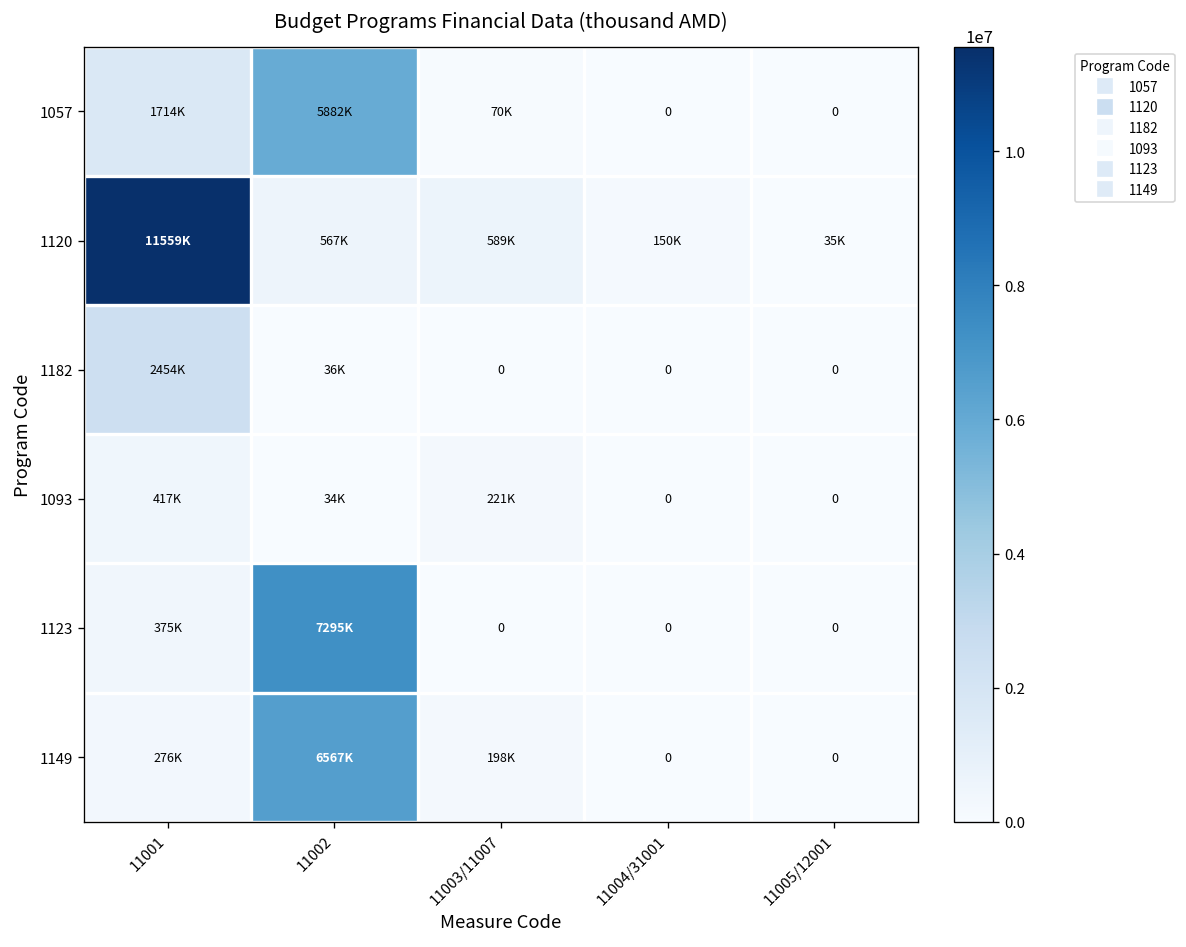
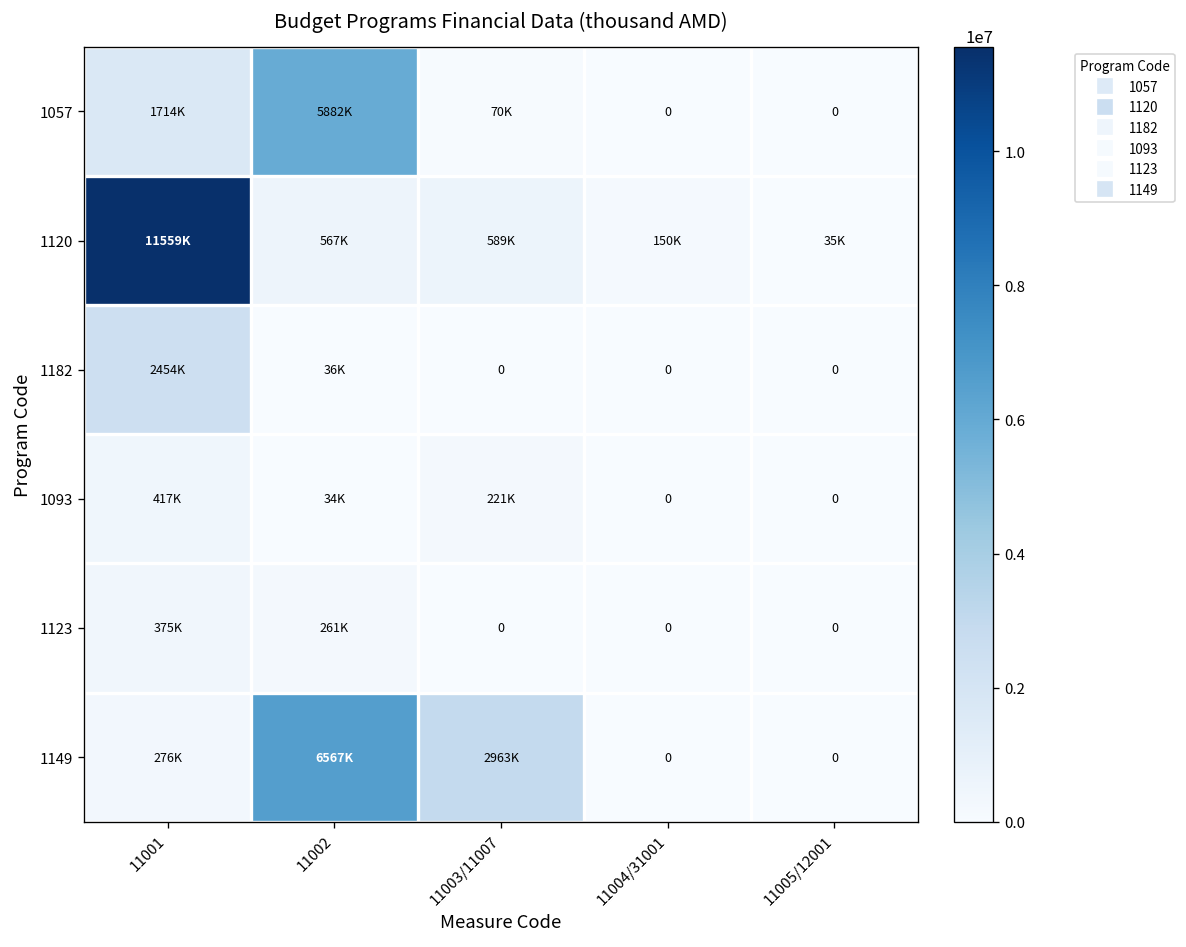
  {
    "1057": {
      "11001": "1714K",
      "11002": "5882K",
      "11003/11007": "70K",
      "11004/31001": "0",
      "11005/12001": "0"
    },
    "1120": {
      "11001": "11559K",
      "11002": "567K",
      "11003/11007": "589K",
      "11004/31001": "150K",
      "11005/12001": "35K"
    },
    "1182": {
      "11001": "2454K",
      "11002": "36K",
      "11003/11007": "0",
      "11004/31001": "0",
      "11005/12001": "0"
    },
    "1093": {
      "11001": "417K",
      "11002": "34K",
      "11003/11007": "221K",
      "11004/31001": "0",
      "11005/12001": "0"
    },
    "1123": {
      "11001": "375K",
-     "11002": "7295K",
+     "11002": "261K",
      "11003/11007": "0",
      "11004/31001": "0",
      "11005/12001": "0"
    },
    "1149": {
      "11001": "276K",
      "11002": "6567K",
-     "11003/11007": "198K",
+     "11003/11007": "2963K",
      "11004/31001": "0",
      "11005/12001": "0"
    }
  }
